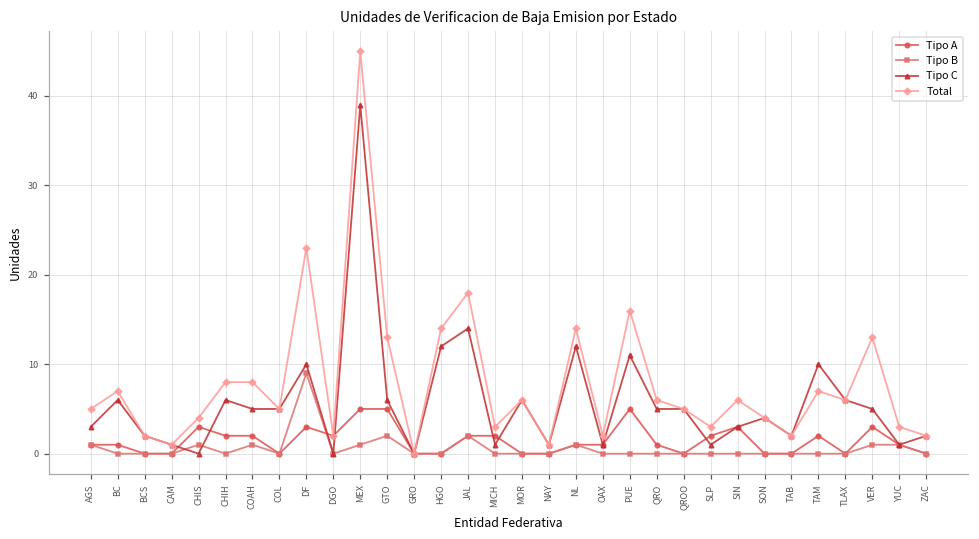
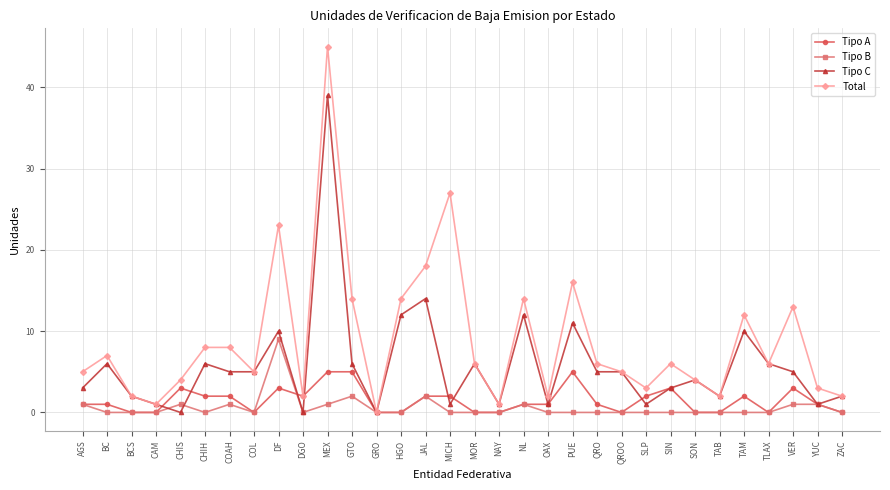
  {
    "Total": {
      "AGS": 5,
      "BC": 7,
      "CHIS": 4,
      "CHIH": 8,
      "COAH": 8,
      "DF": 23,
      "MEX": 45,
-     "GTO": 13,
+     "GTO": 14,
      "HGO": 14,
      "JAL": 18,
-     "MICH": 3,
+     "MICH": 27,
      "NL": 14,
      "OAX": 2,
      "PUE": 16,
      "QRO": 6,
      "SLP": 3,
      "SIN": 6,
-     "TAM": 7,
+     "TAM": 12,
      "VER": 13,
      "YUC": 3
    }
  }
